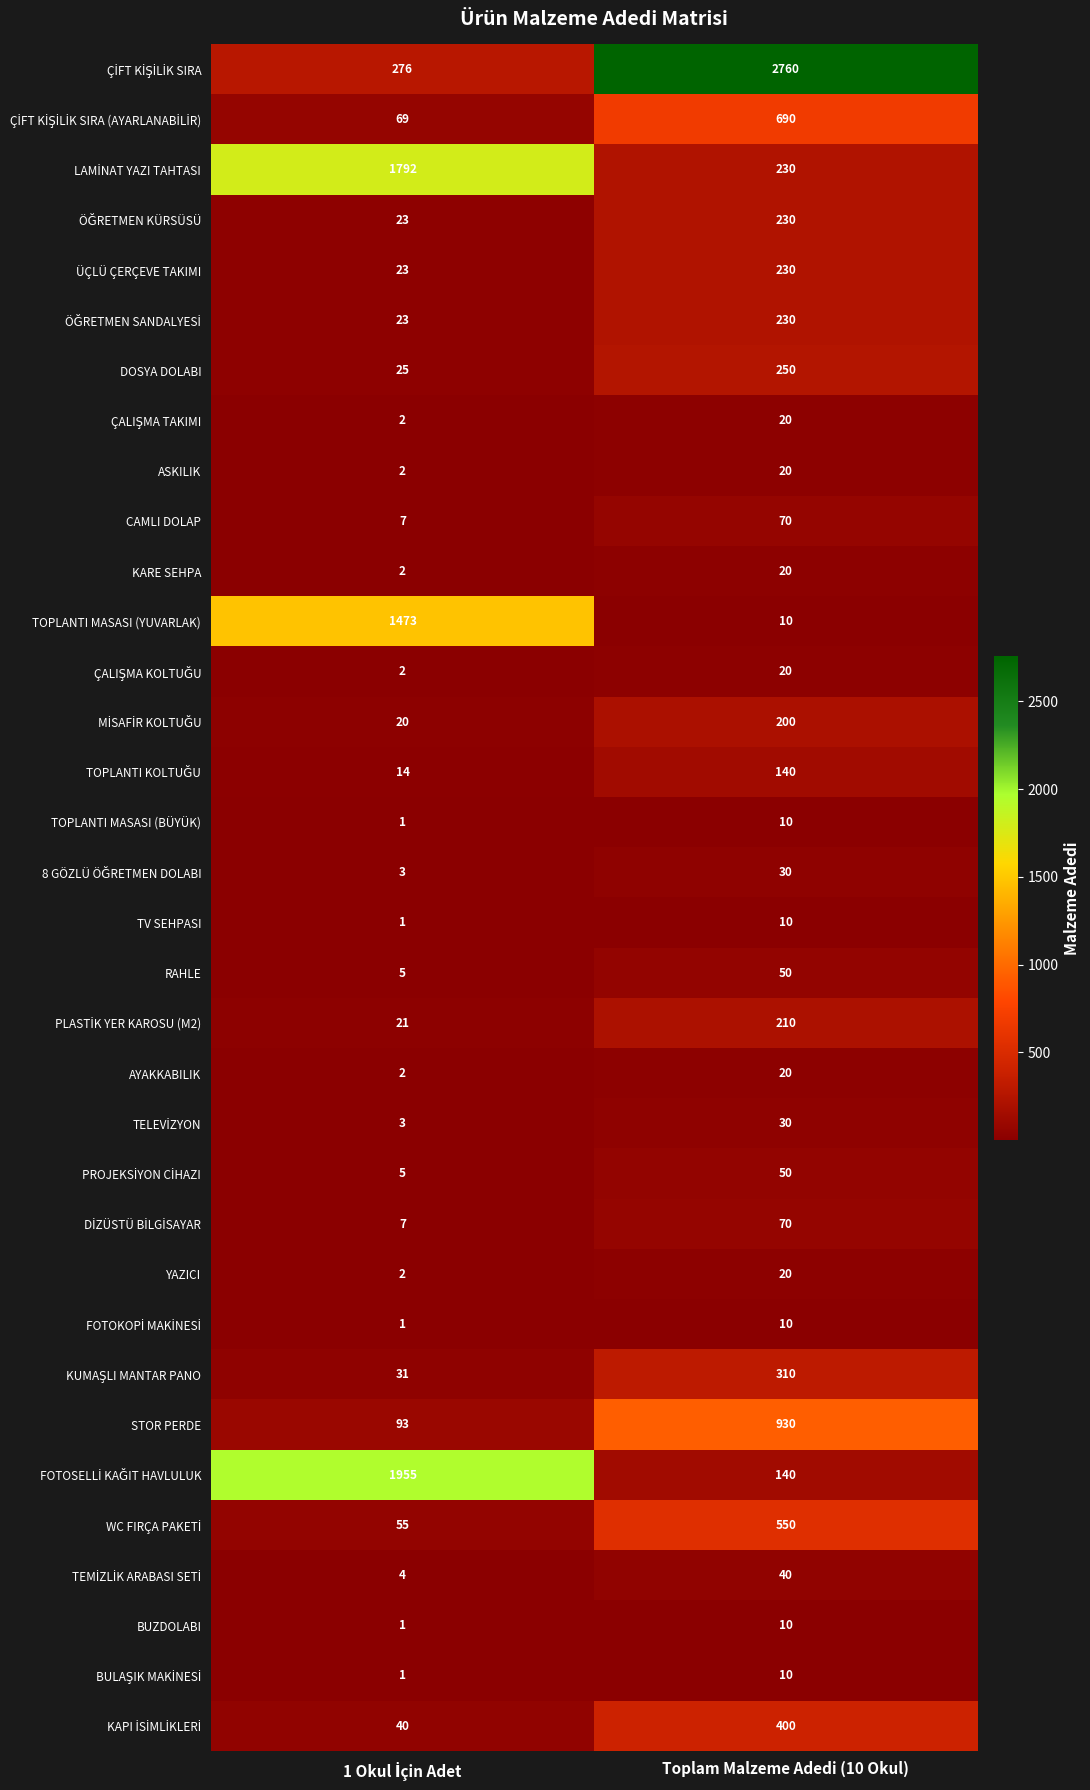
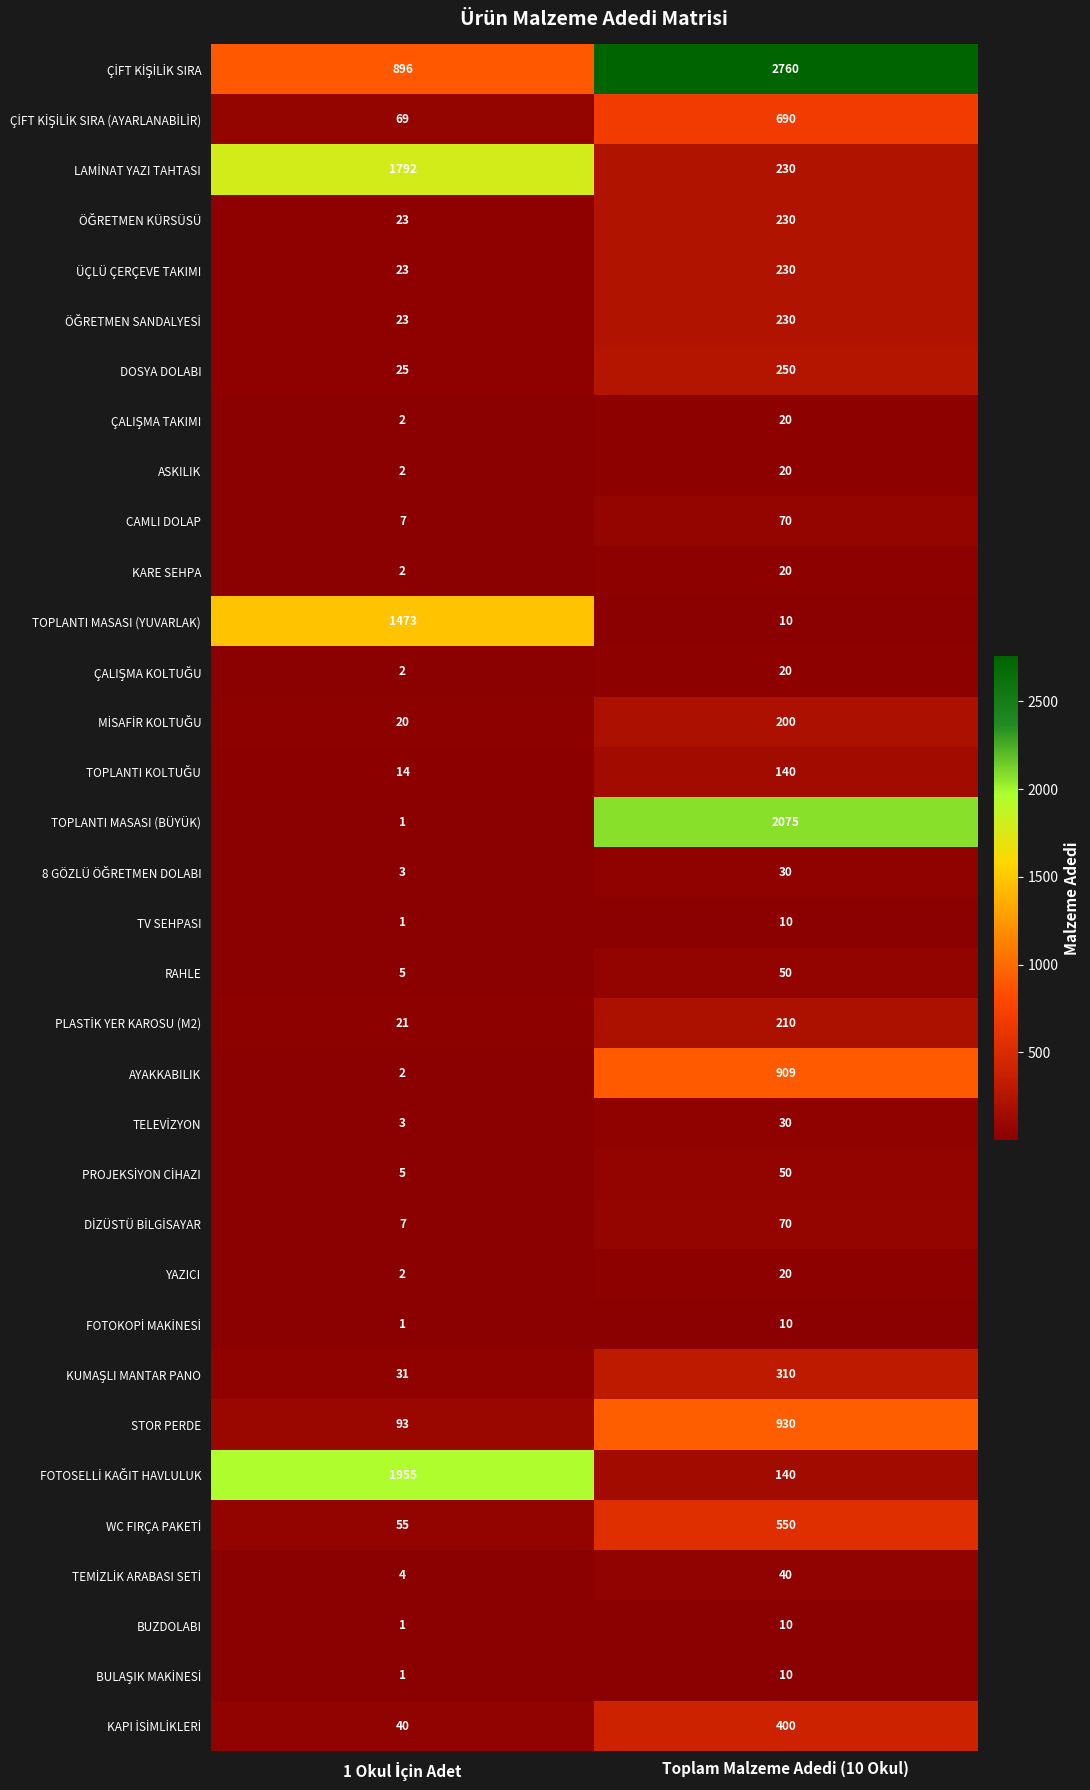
  {
    "ÇİFT KİŞİLİK SIRA": {
-     "1 Okul İçin Adet": 276,
+     "1 Okul İçin Adet": 896,
      "Toplam Malzeme Adedi (10 Okul)": 2760
    },
    "ÇİFT KİŞİLİK SIRA (AYARLANABİLİR)": {
      "1 Okul İçin Adet": 69,
      "Toplam Malzeme Adedi (10 Okul)": 690
    },
    "LAMİNAT YAZI TAHTASI": {
      "1 Okul İçin Adet": 1792,
      "Toplam Malzeme Adedi (10 Okul)": 230
    },
    "ÖĞRETMEN KÜRSÜSÜ": {
      "1 Okul İçin Adet": 23,
      "Toplam Malzeme Adedi (10 Okul)": 230
    },
    "ÜÇLÜ ÇERÇEVE TAKIMI": {
      "1 Okul İçin Adet": 23,
      "Toplam Malzeme Adedi (10 Okul)": 230
    },
    "ÖĞRETMEN SANDALYESİ": {
      "1 Okul İçin Adet": 23,
      "Toplam Malzeme Adedi (10 Okul)": 230
    },
    "DOSYA DOLABI": {
      "1 Okul İçin Adet": 25,
      "Toplam Malzeme Adedi (10 Okul)": 250
    },
    "ÇALIŞMA TAKIMI": {
      "1 Okul İçin Adet": 2,
      "Toplam Malzeme Adedi (10 Okul)": 20
    },
    "ASKILIK": {
      "1 Okul İçin Adet": 2,
      "Toplam Malzeme Adedi (10 Okul)": 20
    },
    "CAMLI DOLAP": {
      "1 Okul İçin Adet": 7,
      "Toplam Malzeme Adedi (10 Okul)": 70
    },
    "KARE SEHPA": {
      "1 Okul İçin Adet": 2,
      "Toplam Malzeme Adedi (10 Okul)": 20
    },
    "TOPLANTI MASASI (YUVARLAK)": {
      "1 Okul İçin Adet": 1473,
      "Toplam Malzeme Adedi (10 Okul)": 10
    },
    "ÇALIŞMA KOLTUĞU": {
      "1 Okul İçin Adet": 2,
      "Toplam Malzeme Adedi (10 Okul)": 20
    },
    "MİSAFİR KOLTUĞU": {
      "1 Okul İçin Adet": 20,
      "Toplam Malzeme Adedi (10 Okul)": 200
    },
    "TOPLANTI KOLTUĞU": {
      "1 Okul İçin Adet": 14,
      "Toplam Malzeme Adedi (10 Okul)": 140
    },
    "TOPLANTI MASASI (BÜYÜK)": {
      "1 Okul İçin Adet": 1,
-     "Toplam Malzeme Adedi (10 Okul)": 10
+     "Toplam Malzeme Adedi (10 Okul)": 2075
    },
    "8 GÖZLÜ ÖĞRETMEN DOLABI": {
      "1 Okul İçin Adet": 3,
      "Toplam Malzeme Adedi (10 Okul)": 30
    },
    "TV SEHPASI": {
      "1 Okul İçin Adet": 1,
      "Toplam Malzeme Adedi (10 Okul)": 10
    },
    "RAHLE": {
      "1 Okul İçin Adet": 5,
      "Toplam Malzeme Adedi (10 Okul)": 50
    },
    "PLASTİK YER KAROSU (M2)": {
      "1 Okul İçin Adet": 21,
      "Toplam Malzeme Adedi (10 Okul)": 210
    },
    "AYAKKABILIK": {
      "1 Okul İçin Adet": 2,
-     "Toplam Malzeme Adedi (10 Okul)": 20
+     "Toplam Malzeme Adedi (10 Okul)": 909
    },
    "TELEVİZYON": {
      "1 Okul İçin Adet": 3,
      "Toplam Malzeme Adedi (10 Okul)": 30
    },
    "PROJEKSİYON CİHAZI": {
      "1 Okul İçin Adet": 5,
      "Toplam Malzeme Adedi (10 Okul)": 50
    },
    "DİZÜSTÜ BİLGİSAYAR": {
      "1 Okul İçin Adet": 7,
      "Toplam Malzeme Adedi (10 Okul)": 70
    },
    "YAZICI": {
      "1 Okul İçin Adet": 2,
      "Toplam Malzeme Adedi (10 Okul)": 20
    },
    "FOTOKOPİ MAKİNESİ": {
      "1 Okul İçin Adet": 1,
      "Toplam Malzeme Adedi (10 Okul)": 10
    },
    "KUMAŞLI MANTAR PANO": {
      "1 Okul İçin Adet": 31,
      "Toplam Malzeme Adedi (10 Okul)": 310
    },
    "STOR PERDE": {
      "1 Okul İçin Adet": 93,
      "Toplam Malzeme Adedi (10 Okul)": 930
    },
    "FOTOSELLİ KAĞIT HAVLULUK": {
      "1 Okul İçin Adet": 1955,
      "Toplam Malzeme Adedi (10 Okul)": 140
    },
    "WC FIRÇA PAKETİ": {
      "1 Okul İçin Adet": 55,
      "Toplam Malzeme Adedi (10 Okul)": 550
    },
    "TEMİZLİK ARABASI SETİ": {
      "1 Okul İçin Adet": 4,
      "Toplam Malzeme Adedi (10 Okul)": 40
    },
    "BUZDOLABI": {
      "1 Okul İçin Adet": 1,
      "Toplam Malzeme Adedi (10 Okul)": 10
    },
    "BULAŞIK MAKİNESİ": {
      "1 Okul İçin Adet": 1,
      "Toplam Malzeme Adedi (10 Okul)": 10
    },
    "KAPI İSİMLİKLERİ": {
      "1 Okul İçin Adet": 40,
      "Toplam Malzeme Adedi (10 Okul)": 400
    }
  }
